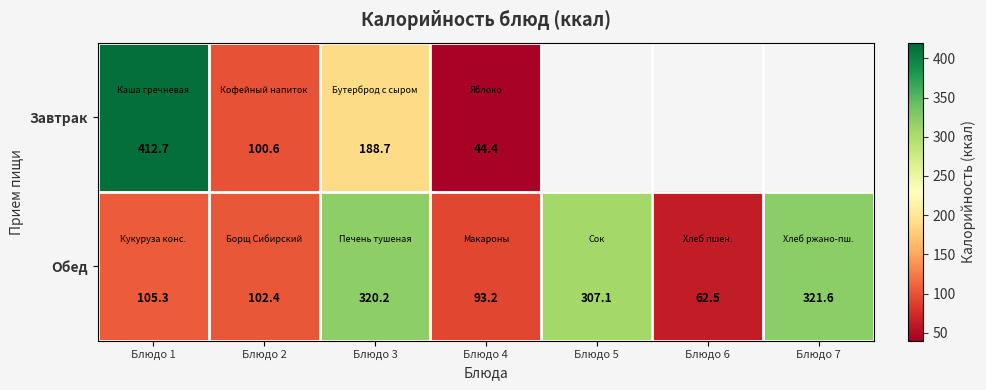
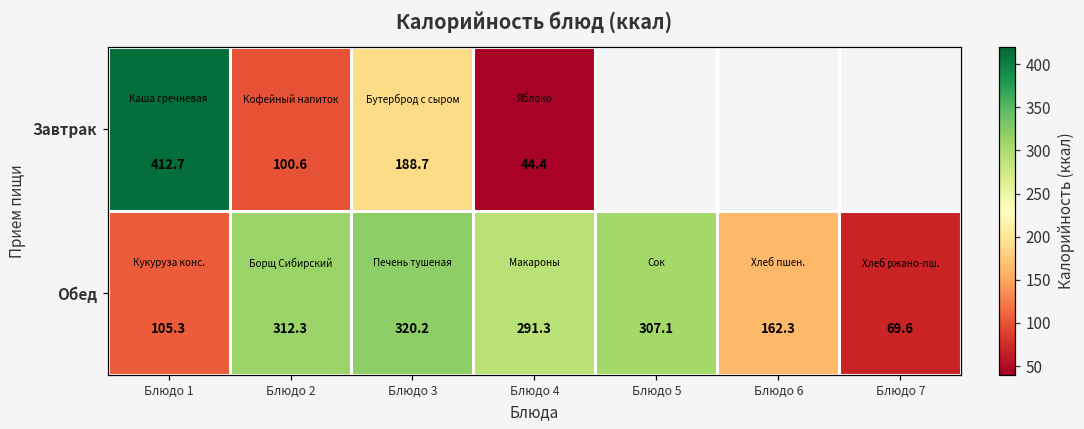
  {
    "Обед": {
-     "Блюдо 2": 102.4,
-     "Блюдо 4": 93.2,
-     "Блюдо 6": 62.5,
-     "Блюдо 7": 321.6
+     "Блюдо 2": 312.3,
+     "Блюдо 4": 291.3,
+     "Блюдо 6": 162.3,
+     "Блюдо 7": 69.6
    }
  }
